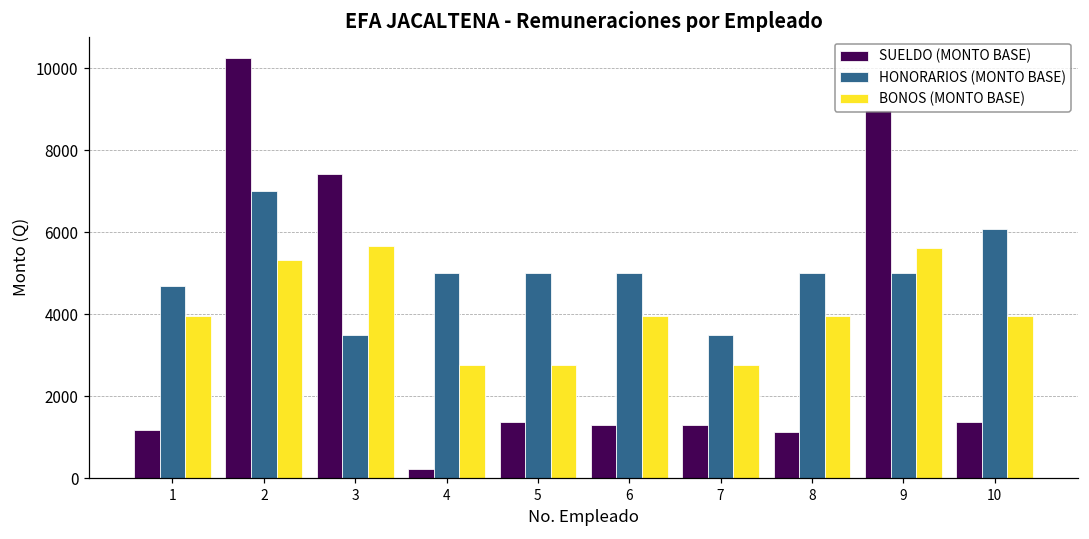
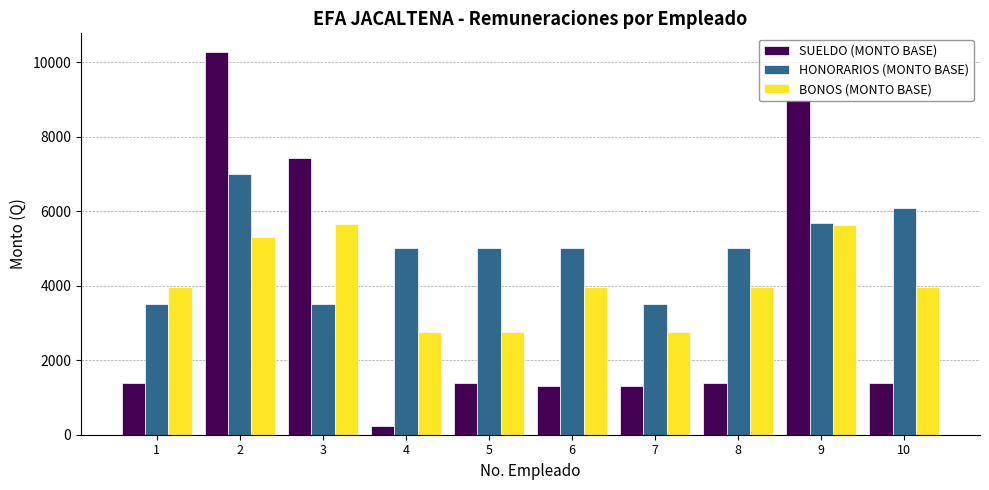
  {
    "SUELDO (MONTO BASE)": {
-     "1": 1200,
+     "1": 1400,
      "2": 10300,
      "3": 7400,
      "4": 200,
      "5": 1400,
      "6": 1300,
      "7": 1300,
-     "8": 1100,
+     "8": 1400,
      "10": 1400
    },
    "HONORARIOS (MONTO BASE)": {
-     "1": 4700,
+     "1": 3500,
      "2": 7000,
      "3": 3500,
      "4": 5000,
      "5": 5000,
      "6": 5000,
      "7": 3500,
      "8": 5000,
-     "9": 5000,
+     "9": 5700,
      "10": 6100
    },
    "BONOS (MONTO BASE)": {
      "1": 4000,
      "2": 5300,
      "3": 5700,
      "4": 2800,
      "5": 2800,
      "6": 4000,
      "7": 2800,
      "8": 4000,
      "9": 5600,
      "10": 4000
    }
  }
